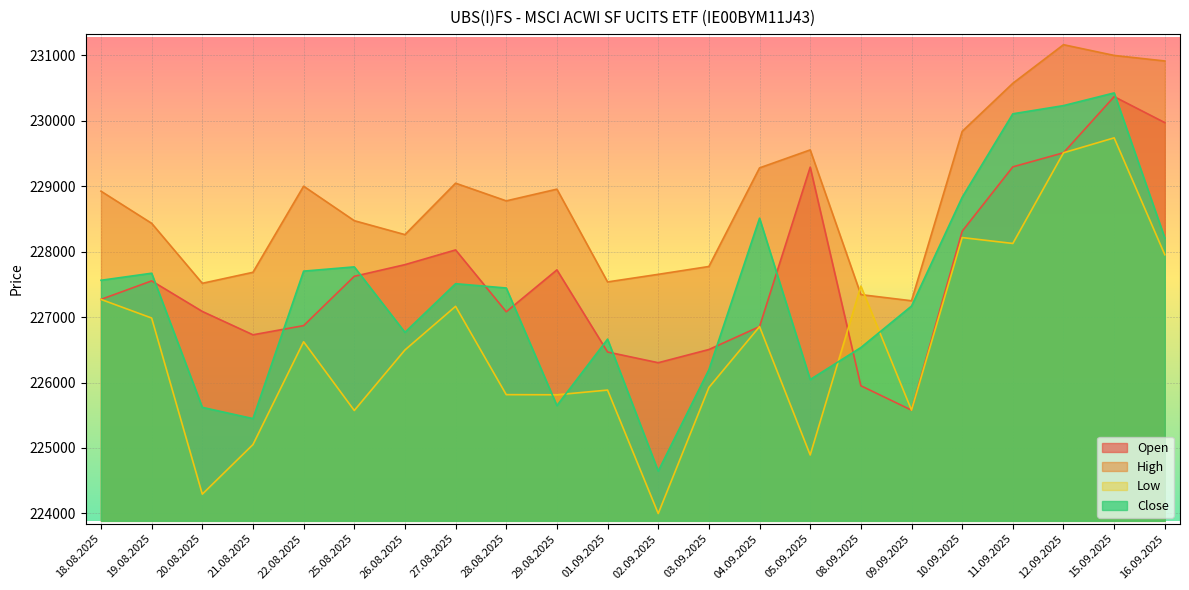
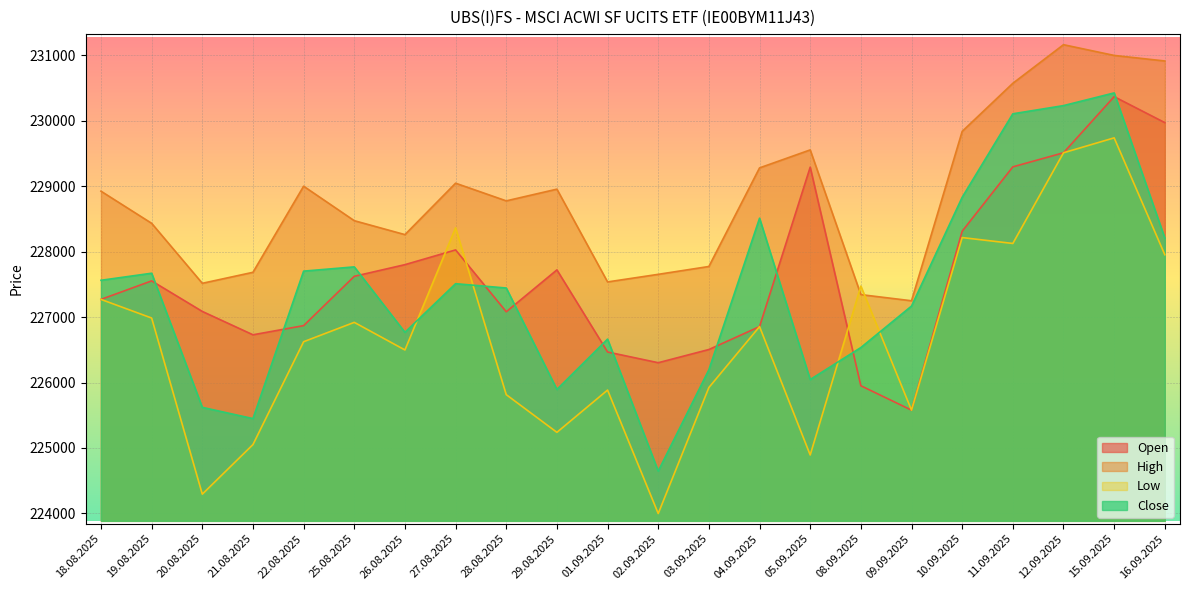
  {
    "Low": {
      "19.08.2025": 227000,
      "20.08.2025": 224300,
      "21.08.2025": 225100,
      "22.08.2025": 226600,
-     "25.08.2025": 225600,
+     "25.08.2025": 226900,
      "26.08.2025": 226500,
-     "27.08.2025": 227200,
+     "27.08.2025": 228400,
      "28.08.2025": 225800,
-     "29.08.2025": 225800,
+     "29.08.2025": 225200,
      "01.09.2025": 225900,
      "02.09.2025": 224000,
      "03.09.2025": 225900,
      "05.09.2025": 224900,
      "08.09.2025": 227500,
      "10.09.2025": 228200,
      "11.09.2025": 228100,
      "15.09.2025": 229700,
      "16.09.2025": 228000
    },
    "Close": {
      "18.08.2025": 227600,
      "19.08.2025": 227700,
      "20.08.2025": 225600,
      "21.08.2025": 225400,
      "22.08.2025": 227700,
      "25.08.2025": 227800,
      "26.08.2025": 226800,
      "27.08.2025": 227500,
      "28.08.2025": 227400,
-     "29.08.2025": 225600,
+     "29.08.2025": 225900,
      "01.09.2025": 226700,
      "02.09.2025": 224600,
      "03.09.2025": 226200,
      "04.09.2025": 228500,
      "05.09.2025": 226000,
      "08.09.2025": 226500,
      "09.09.2025": 227200,
      "10.09.2025": 228800,
      "11.09.2025": 230100,
      "12.09.2025": 230200,
      "15.09.2025": 230400,
      "16.09.2025": 228200
    }
  }
